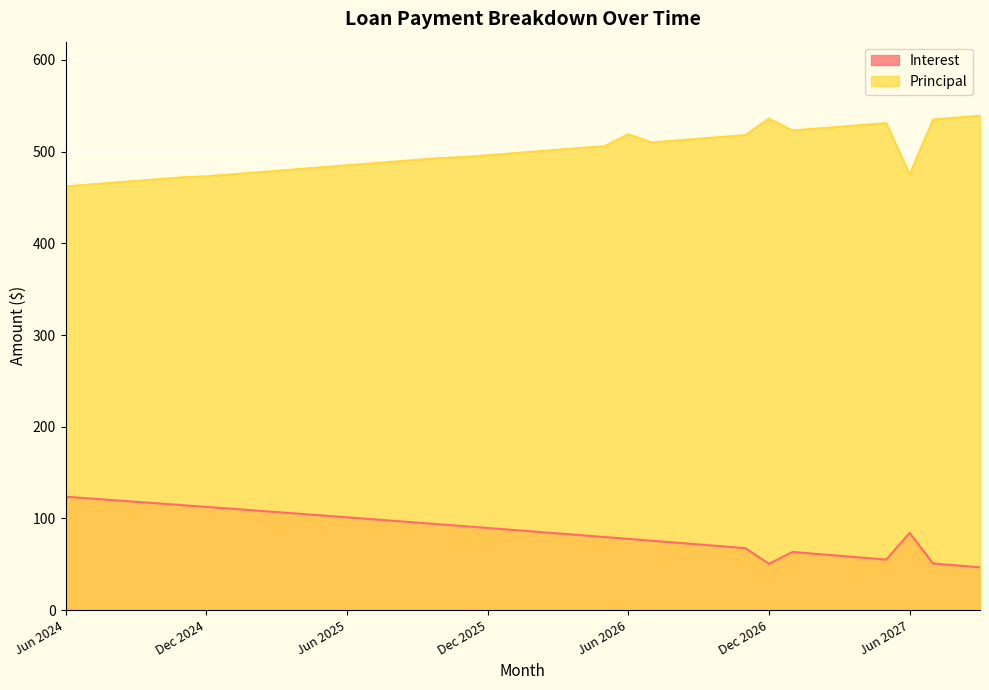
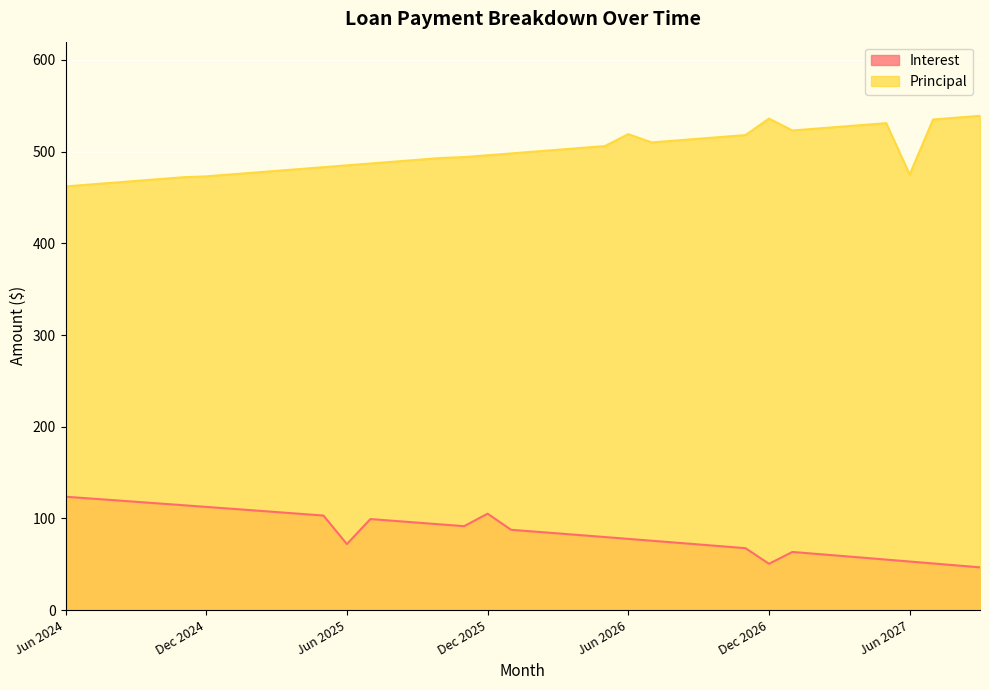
  {
    "Interest": {
      "Jun 2024": 120,
      "Dec 2024": 110,
-     "Jun 2025": 100,
-     "Dec 2025": 90,
+     "Jun 2025": 70,
+     "Dec 2025": 110,
      "Jun 2026": 80,
      "Dec 2026": 50,
-     "Jun 2027": 80
+     "Jun 2027": 50
    },
    "Principal": {
      "Jun 2024": 460,
      "Dec 2024": 470,
      "Jun 2025": 490,
      "Dec 2025": 500,
      "Jun 2026": 520,
      "Dec 2026": 540,
      "Jun 2027": 480
    }
  }
